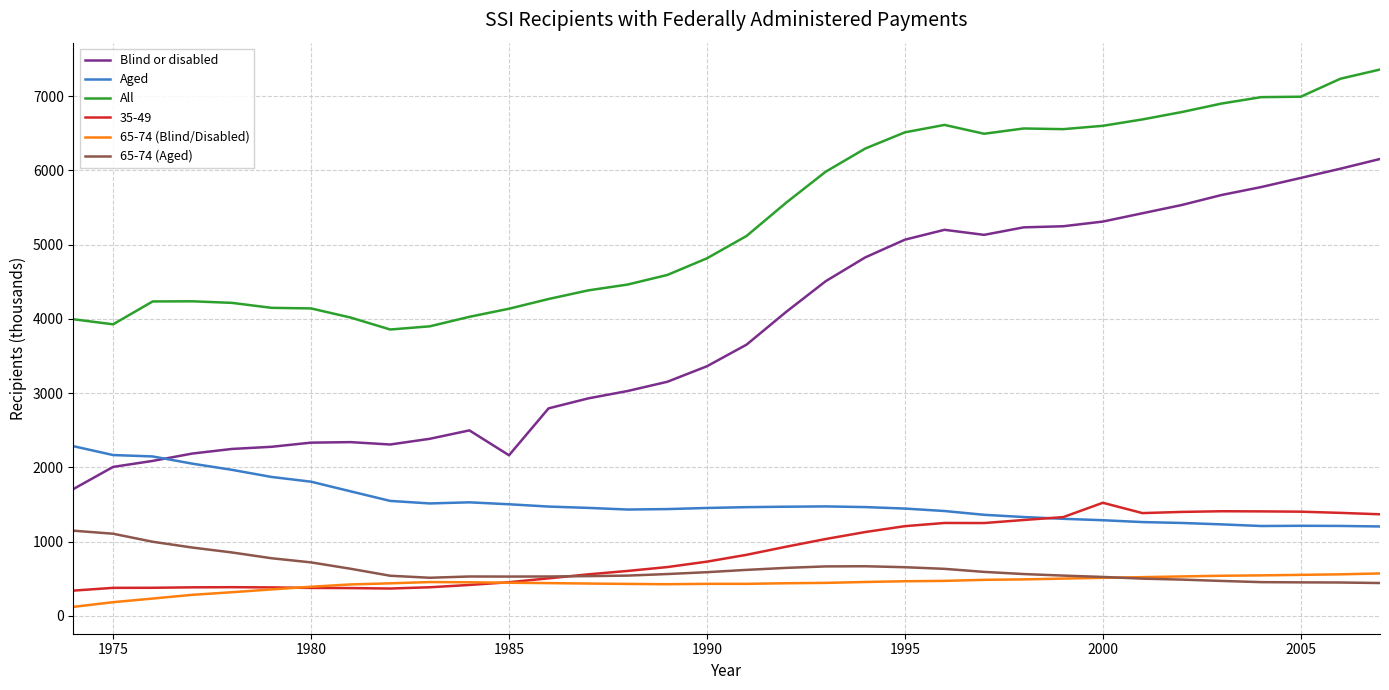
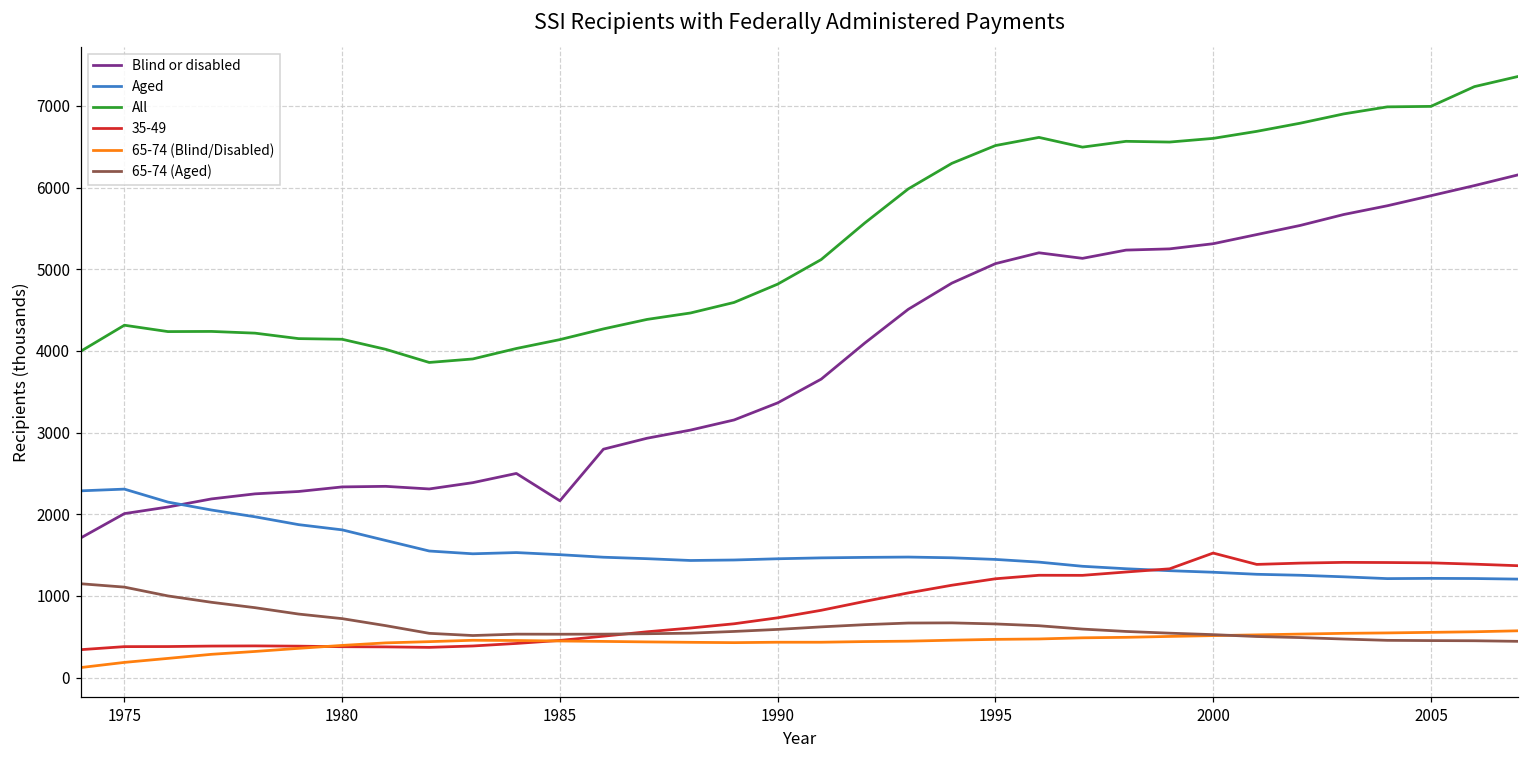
  {
    "Blind or disabled": {
      "1975": 2000,
      "1980": 2300,
      "1985": 2200,
      "1990": 3400,
      "1995": 5100,
      "2000": 5300,
      "2005": 5900
    },
    "Aged": {
-     "1975": 2200,
+     "1975": 2300,
      "1980": 1800,
      "1985": 1500,
      "1990": 1500,
      "1995": 1400,
      "2000": 1300,
      "2005": 1200
    },
    "All": {
-     "1975": 3900,
+     "1975": 4300,
      "1980": 4100,
      "1985": 4100,
      "1990": 4800,
      "1995": 6500,
      "2000": 6600,
      "2005": 7000
    },
    "35-49": {
      "1975": 400,
      "1990": 700,
      "1995": 1200,
      "2000": 1500,
      "2005": 1400
    },
    "65-74 (Blind/Disabled)": {
      "1975": 200,
      "1990": 400,
      "1995": 500,
      "2005": 600
    },
    "65-74 (Aged)": {
      "1975": 1100,
      "1980": 700,
      "1985": 500,
      "1990": 600,
      "1995": 700,
      "2005": 500
    }
  }
